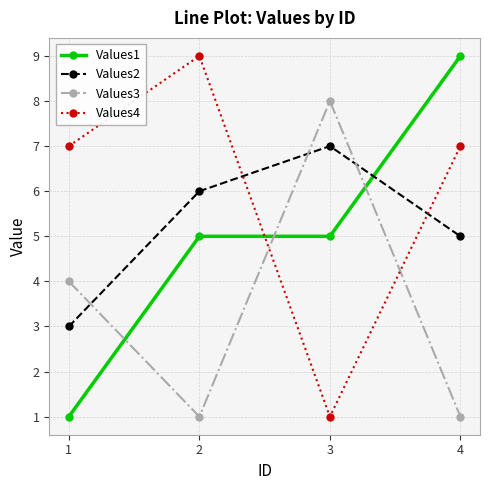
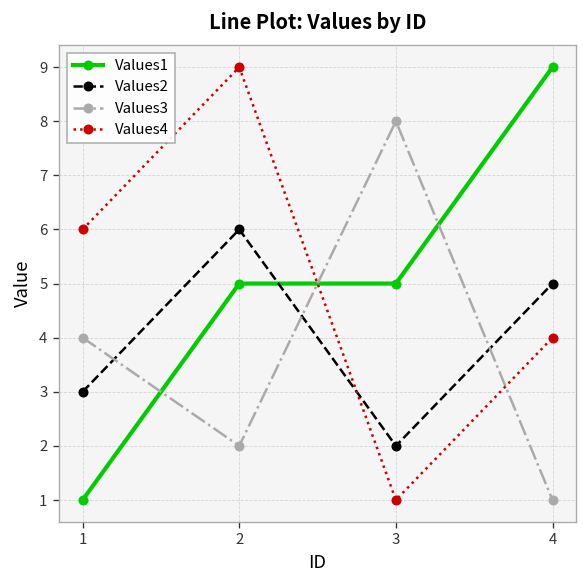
  {
    "Values1": {
      "1": 1,
      "2": 5,
      "3": 5,
      "4": 9
    },
    "Values2": {
      "1": 3,
      "2": 6,
-     "3": 7,
+     "3": 2,
      "4": 5
    },
    "Values3": {
      "1": 4,
-     "2": 1,
+     "2": 2,
      "3": 8,
      "4": 1
    },
    "Values4": {
-     "1": 7,
+     "1": 6,
      "2": 9,
      "3": 1,
-     "4": 7
+     "4": 4
    }
  }
